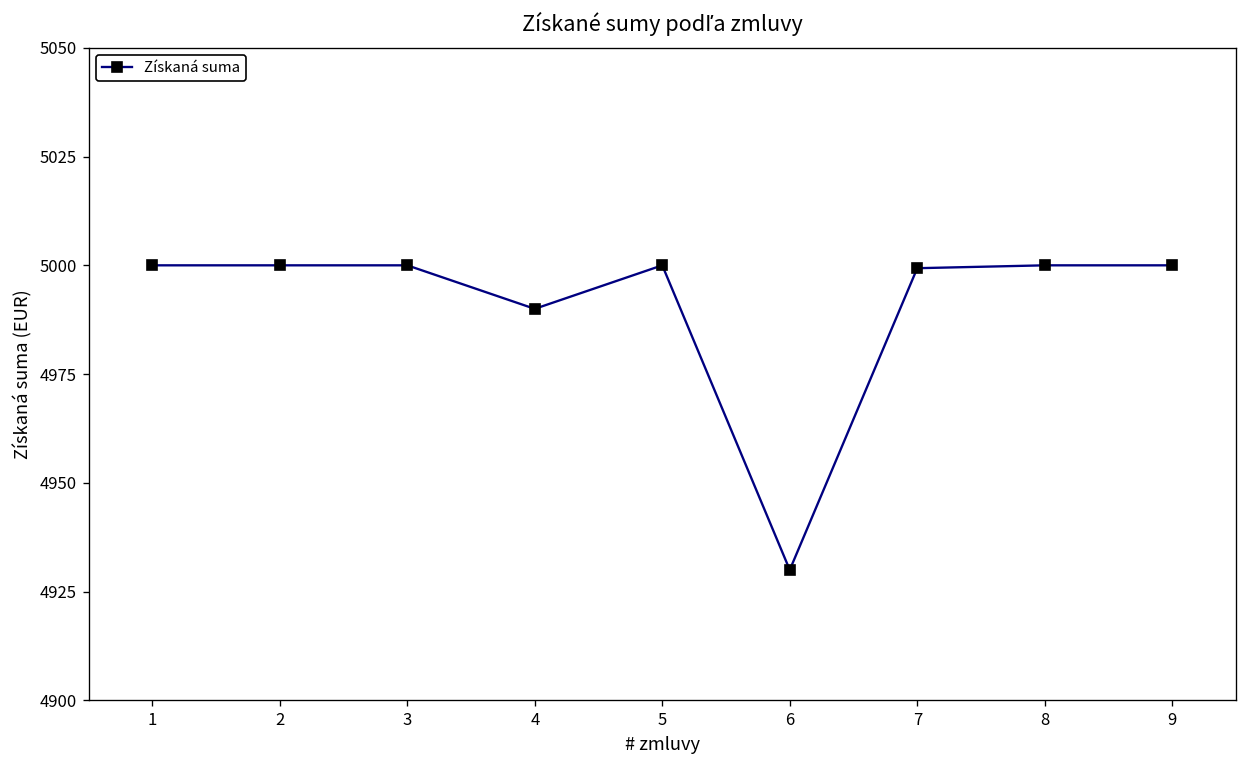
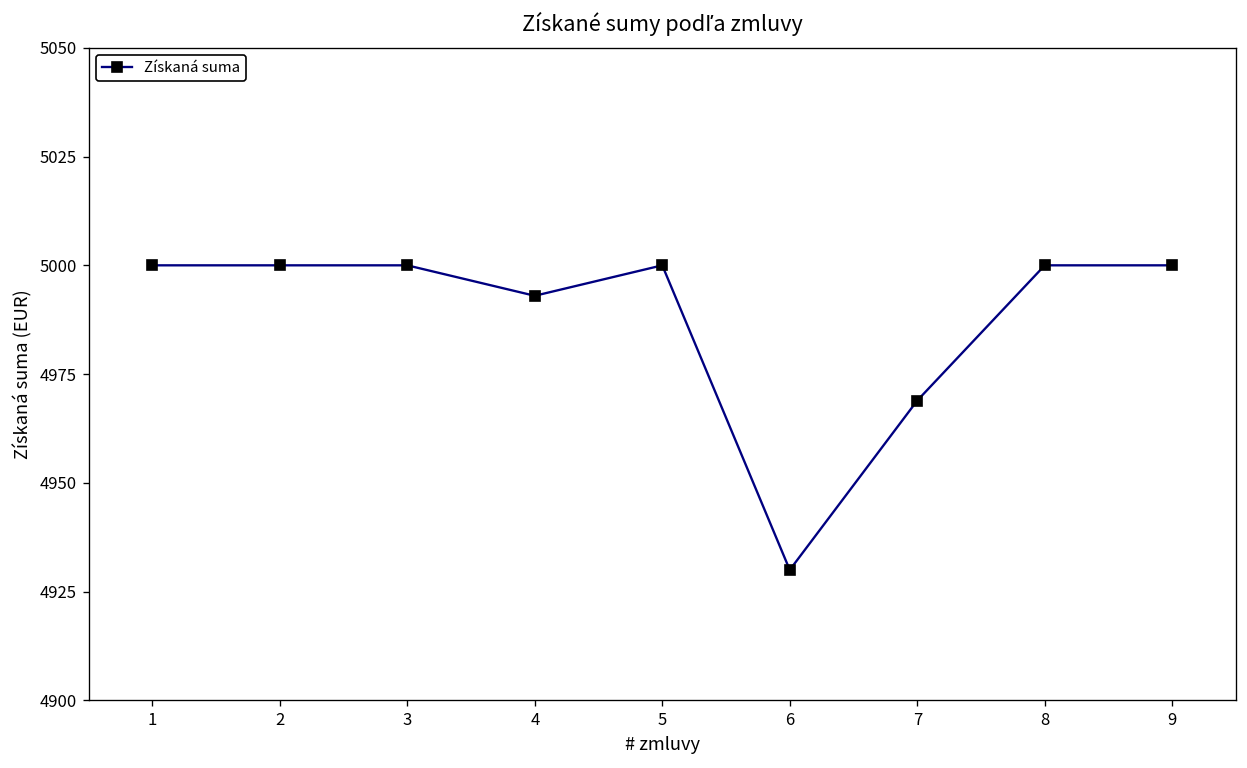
  {
    "1": 5000,
    "2": 5000,
    "3": 5000,
-   "4": 4990,
+   "4": 4993,
    "5": 5000,
    "6": 4930,
-   "7": 4999,
+   "7": 4969,
    "8": 5000,
    "9": 5000
  }
